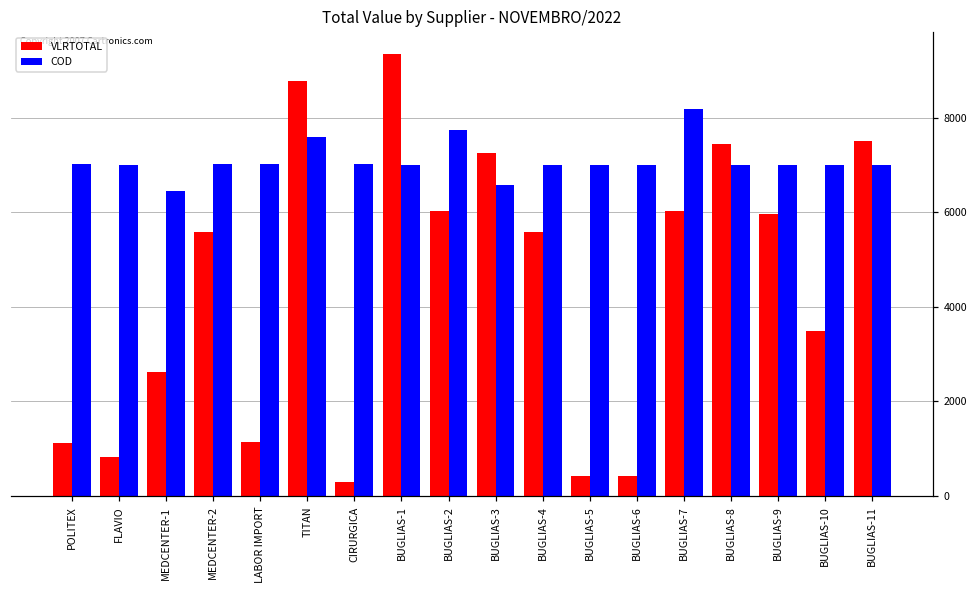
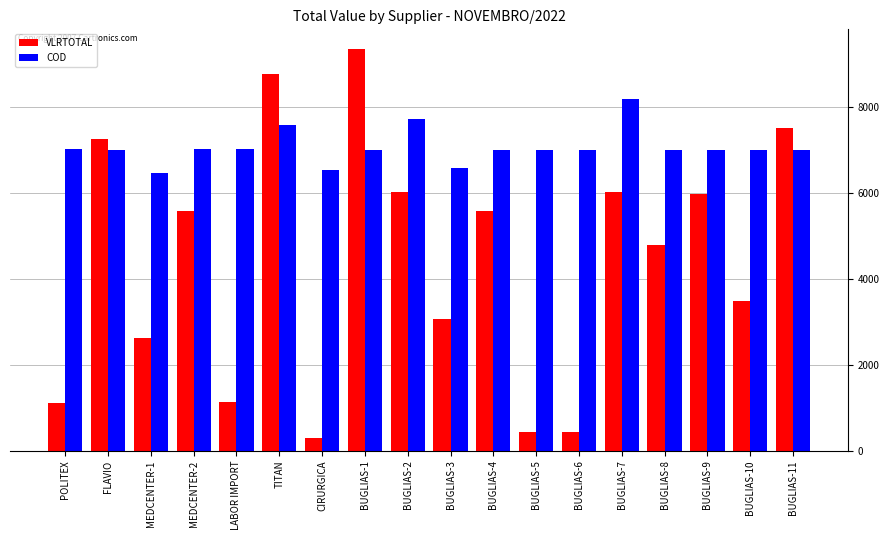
  {
    "VLRTOTAL": {
      "POLITEX": 1100,
-     "FLAVIO": 800,
+     "FLAVIO": 7200,
      "MEDCENTER-1": 2600,
      "MEDCENTER-2": 5600,
      "LABOR IMPORT": 1100,
      "TITAN": 8800,
      "CIRURGICA": 300,
      "BUGLIAS-1": 9300,
      "BUGLIAS-2": 6000,
-     "BUGLIAS-3": 7200,
+     "BUGLIAS-3": 3100,
      "BUGLIAS-4": 5600,
      "BUGLIAS-5": 400,
      "BUGLIAS-6": 400,
      "BUGLIAS-7": 6000,
-     "BUGLIAS-8": 7400,
+     "BUGLIAS-8": 4800,
      "BUGLIAS-9": 6000,
      "BUGLIAS-10": 3500,
      "BUGLIAS-11": 7500
    },
    "COD": {
      "POLITEX": 7000,
      "FLAVIO": 7000,
      "MEDCENTER-1": 6500,
      "MEDCENTER-2": 7000,
      "LABOR IMPORT": 7000,
      "TITAN": 7600,
-     "CIRURGICA": 7000,
+     "CIRURGICA": 6500,
      "BUGLIAS-1": 7000,
      "BUGLIAS-2": 7700,
      "BUGLIAS-3": 6600,
      "BUGLIAS-4": 7000,
      "BUGLIAS-5": 7000,
      "BUGLIAS-6": 7000,
      "BUGLIAS-7": 8200,
      "BUGLIAS-8": 7000,
      "BUGLIAS-9": 7000,
      "BUGLIAS-10": 7000,
      "BUGLIAS-11": 7000
    }
  }
